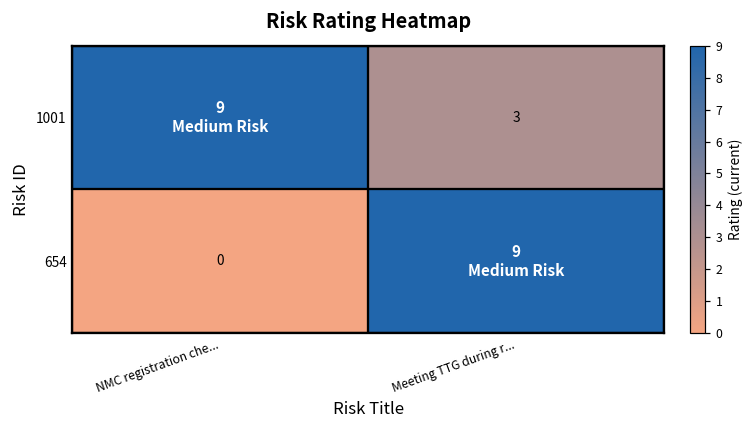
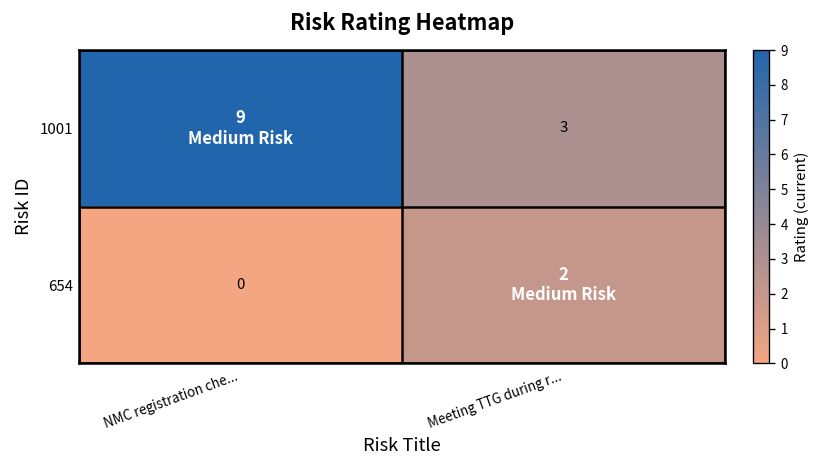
  {
    "1001": {
      "NMC registration che...": 9,
      "Meeting TTG during r...": 3
    },
    "654": {
      "NMC registration che...": 0,
-     "Meeting TTG during r...": 9
+     "Meeting TTG during r...": 2
    }
  }
